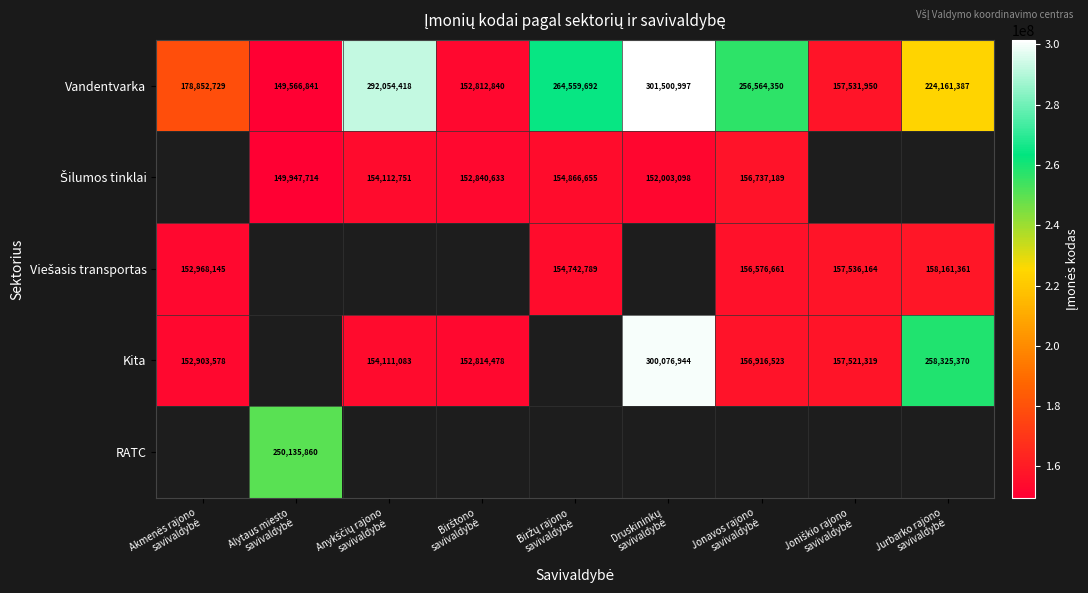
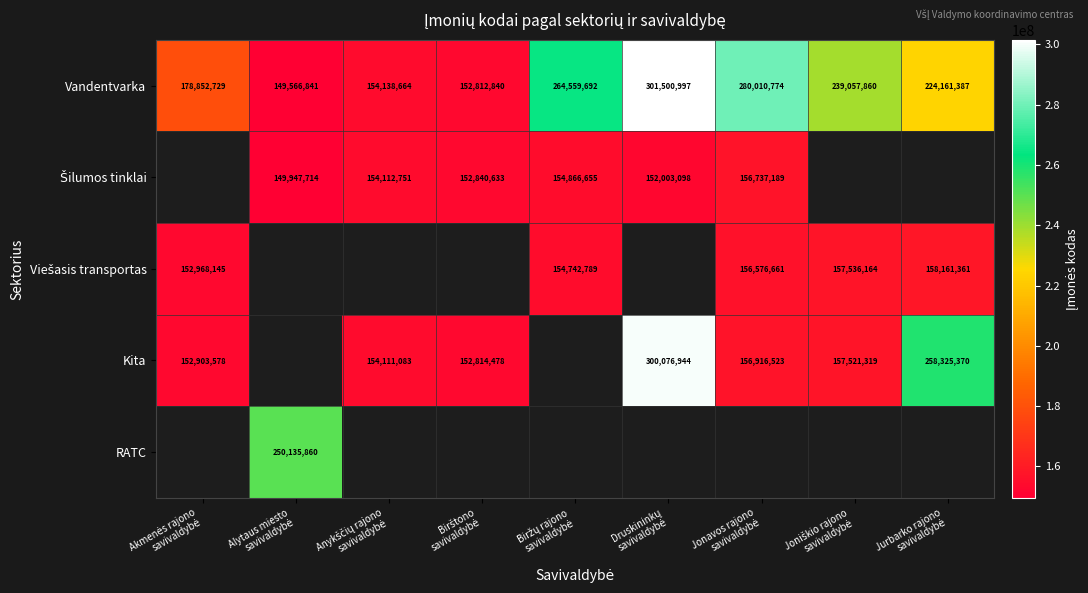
  {
    "Vandentvarka": {
      "Akmenės rajono savivaldybė": "178,852,729",
      "Alytaus miesto savivaldybė": "149,566,841",
-     "Anykščių rajono savivaldybė": "292,054,418",
+     "Anykščių rajono savivaldybė": "154,138,664",
      "Birštono savivaldybė": "152,812,840",
      "Biržų rajono savivaldybė": "264,559,692",
      "Druskininkų savivaldybė": "301,500,997",
-     "Jonavos rajono savivaldybė": "256,564,350",
-     "Joniškio rajono savivaldybė": "157,531,950",
+     "Jonavos rajono savivaldybė": "280,010,774",
+     "Joniškio rajono savivaldybė": "239,057,860",
      "Jurbarko rajono savivaldybė": "224,161,387"
    },
    "Šilumos tinklai": {
      "Alytaus miesto savivaldybė": "149,947,714",
      "Anykščių rajono savivaldybė": "154,112,751",
      "Birštono savivaldybė": "152,840,633",
      "Biržų rajono savivaldybė": "154,866,655",
      "Druskininkų savivaldybė": "152,003,098",
      "Jonavos rajono savivaldybė": "156,737,189"
    },
    "Viešasis transportas": {
      "Akmenės rajono savivaldybė": "152,968,145",
      "Biržų rajono savivaldybė": "154,742,789",
      "Jonavos rajono savivaldybė": "156,576,661",
      "Joniškio rajono savivaldybė": "157,536,164",
      "Jurbarko rajono savivaldybė": "158,161,361"
    },
    "Kita": {
      "Akmenės rajono savivaldybė": "152,903,578",
      "Anykščių rajono savivaldybė": "154,111,083",
      "Birštono savivaldybė": "152,814,478",
      "Druskininkų savivaldybė": "300,076,944",
      "Jonavos rajono savivaldybė": "156,916,523",
      "Joniškio rajono savivaldybė": "157,521,319",
      "Jurbarko rajono savivaldybė": "258,325,370"
    },
    "RATC": {
      "Alytaus miesto savivaldybė": "250,135,860"
    }
  }
